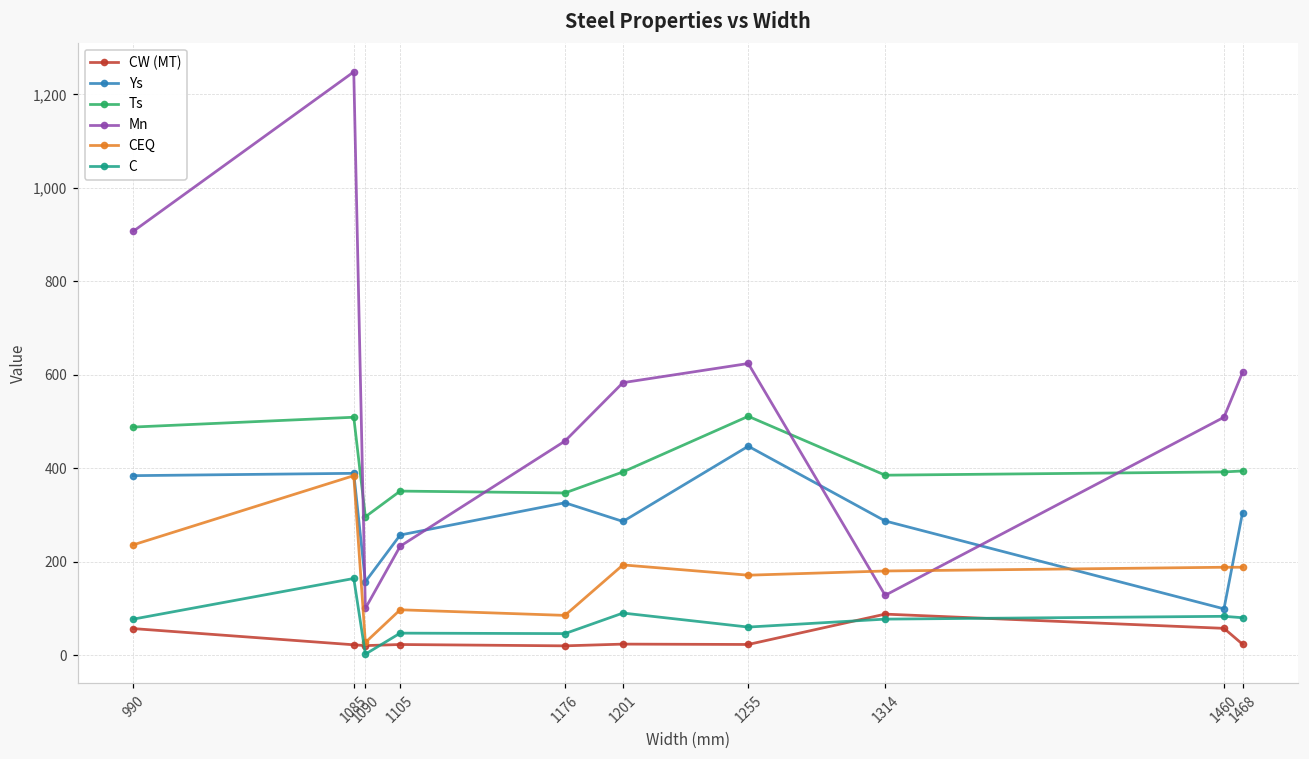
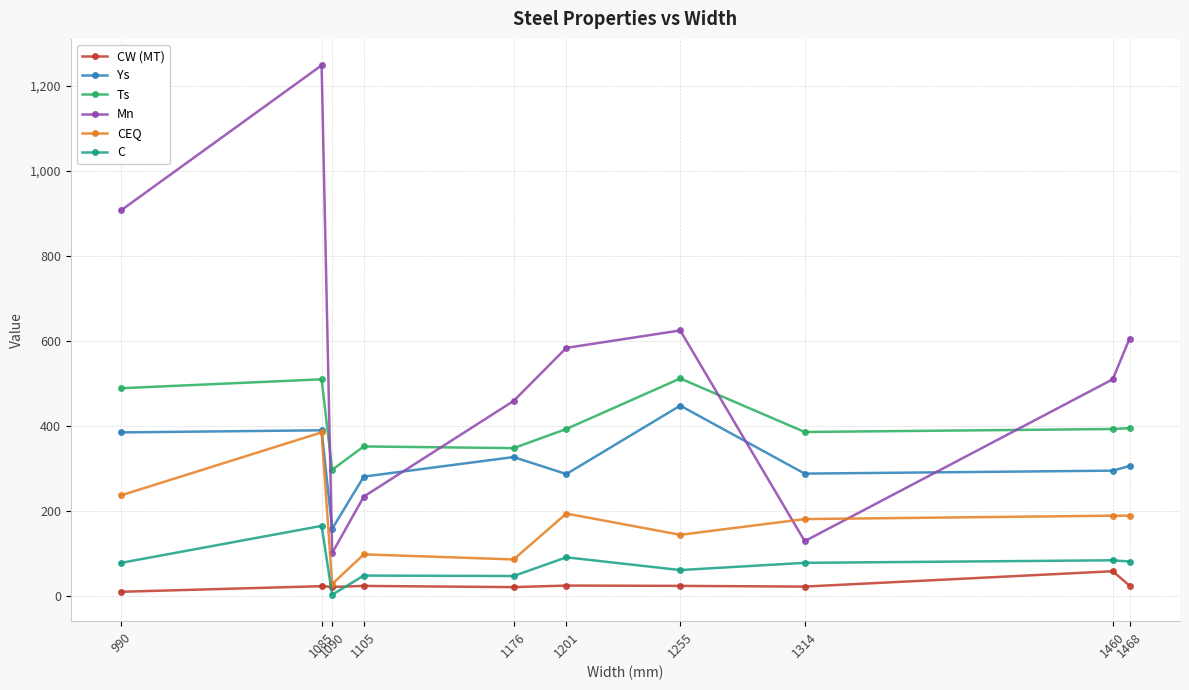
  {
    "CW (MT)": {
-     "990": "60",
+     "990": "10",
      "1085": "20",
      "1090": "20",
      "1105": "20",
      "1176": "20",
      "1201": "20",
      "1255": "20",
-     "1314": "90",
+     "1314": "20",
      "1460": "60",
      "1468": "20"
    },
    "Ys": {
      "990": "380",
      "1090": "160",
-     "1105": "260",
+     "1105": "280",
      "1176": "330",
      "1201": "290",
      "1255": "450",
      "1314": "290",
-     "1460": "100",
+     "1460": "290",
      "1468": "310"
    },
    "Mn": {
      "990": "910",
      "1085": "1,250",
      "1090": "100",
      "1105": "230",
      "1176": "460",
      "1201": "580",
      "1255": "620",
      "1314": "130",
      "1460": "510",
      "1468": "610"
    },
    "CEQ": {
      "990": "240",
      "1090": "30",
      "1105": "100",
      "1176": "90",
      "1201": "190",
-     "1255": "170",
+     "1255": "140",
      "1314": "180",
      "1460": "190",
      "1468": "190"
    }
  }
